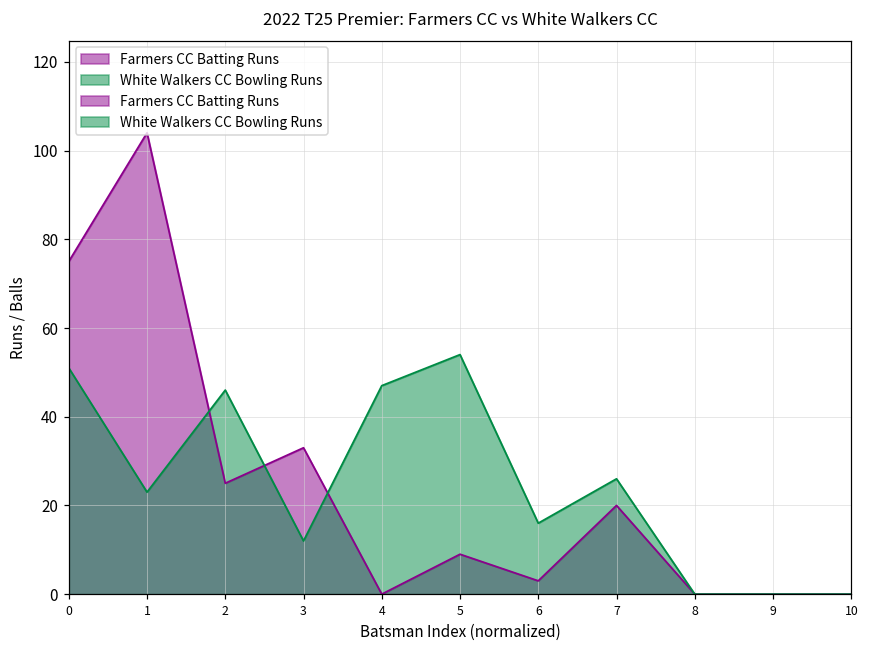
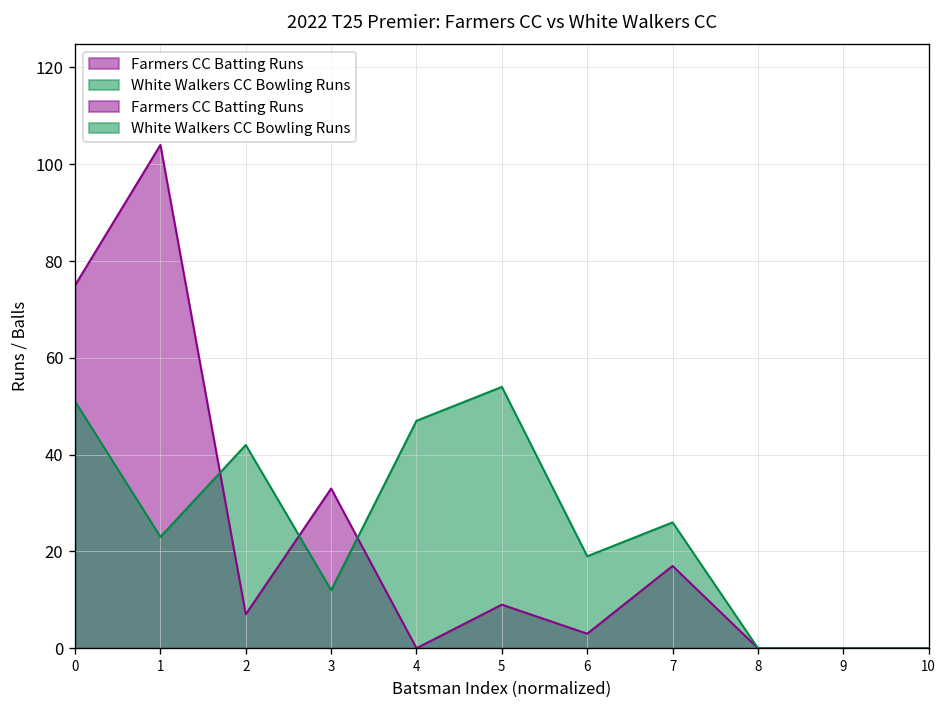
  {
    "Farmers CC Batting Runs": {
      "0": 75,
-     "2": 25,
+     "2": 7,
      "3": 33,
      "4": 0,
      "5": 9,
      "6": 3,
-     "7": 20
+     "7": 17
    },
    "White Walkers CC Bowling Runs": {
      "0": 51,
      "1": 23,
-     "2": 46,
+     "2": 42,
      "3": 12,
      "4": 47,
      "5": 54,
-     "6": 16,
+     "6": 19,
      "7": 26
    }
  }
